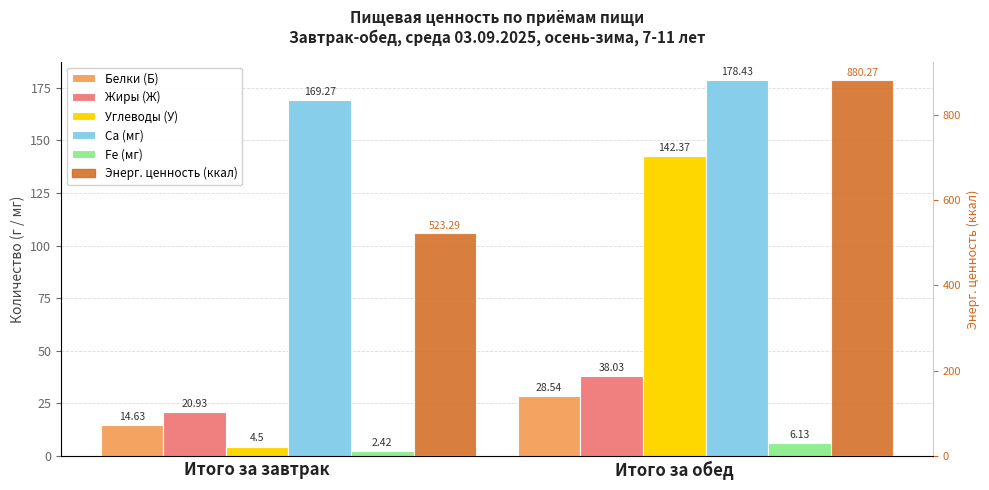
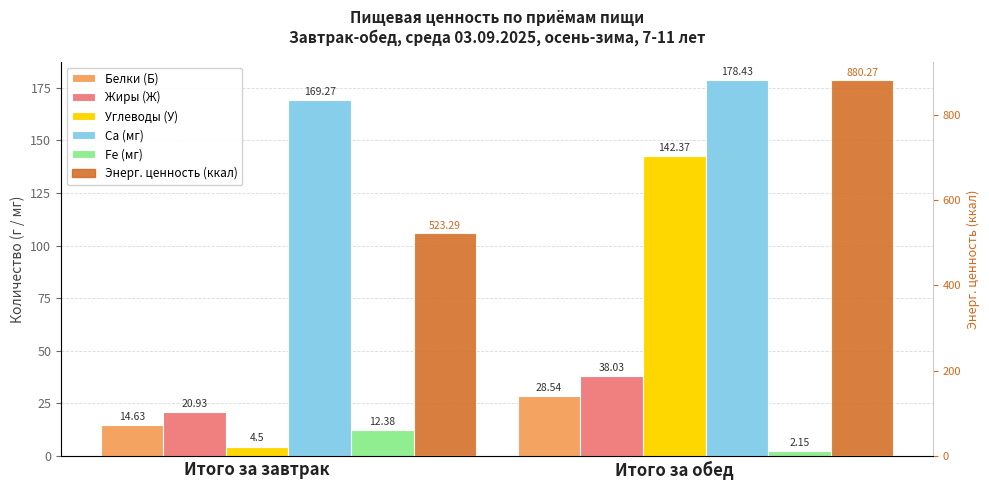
  {
    "Углеводы (У)": {
      "Итого за завтрак": 4.5,
      "Итого за обед": 142.37
    },
    "Ca (мг)": {
      "Итого за завтрак": 169.27,
      "Итого за обед": 178.43
    },
    "Fe (мг)": {
-     "Итого за завтрак": 2.42,
-     "Итого за обед": 6.13
+     "Итого за завтрак": 12.38,
+     "Итого за обед": 2.15
    },
    "Энерг. ценность (ккал)": {
      "Итого за завтрак": 523.29,
      "Итого за обед": 880.27
    }
  }
